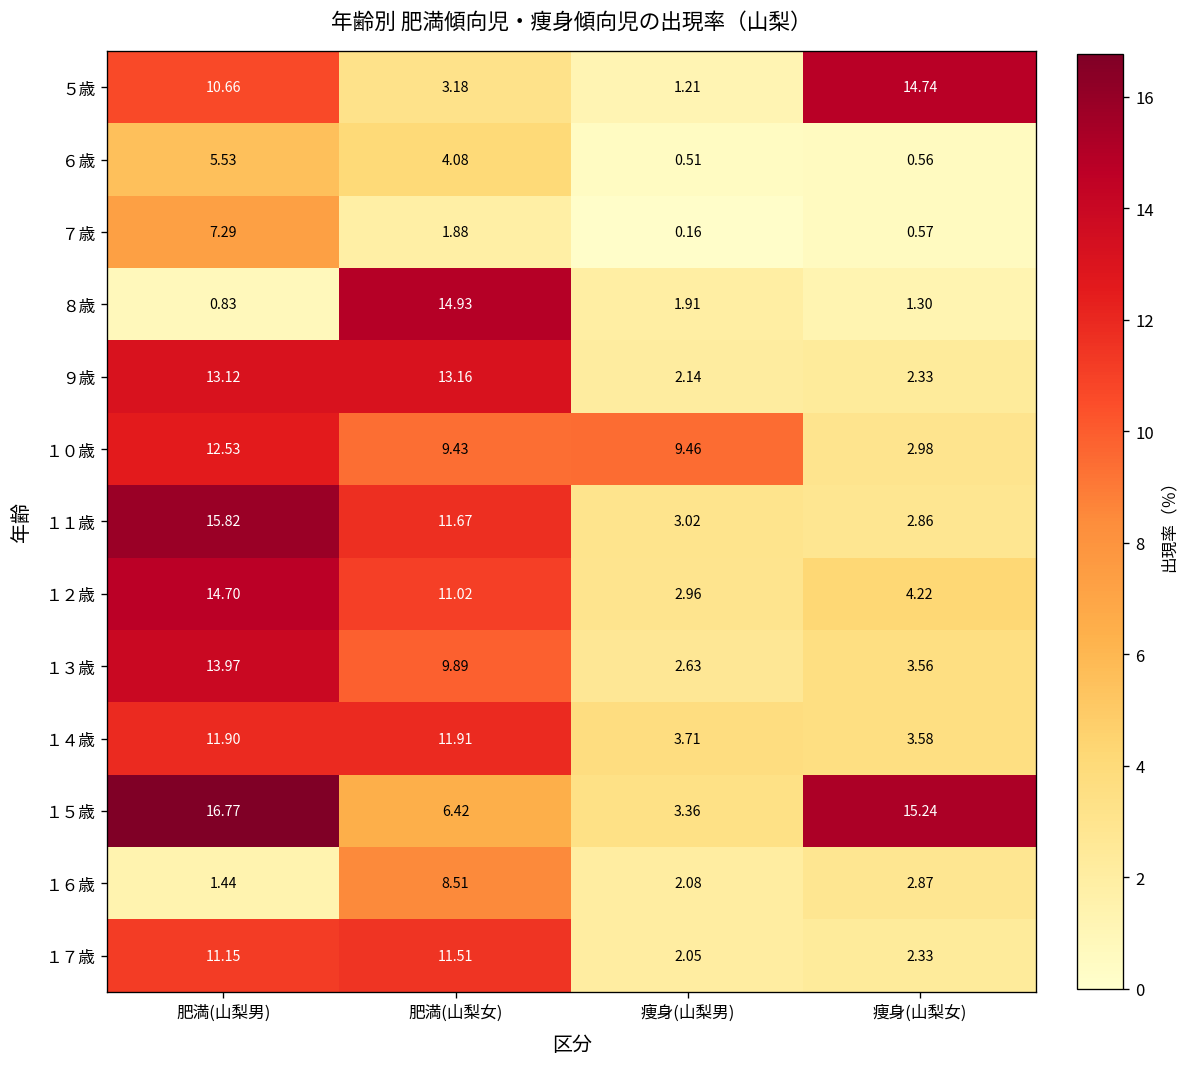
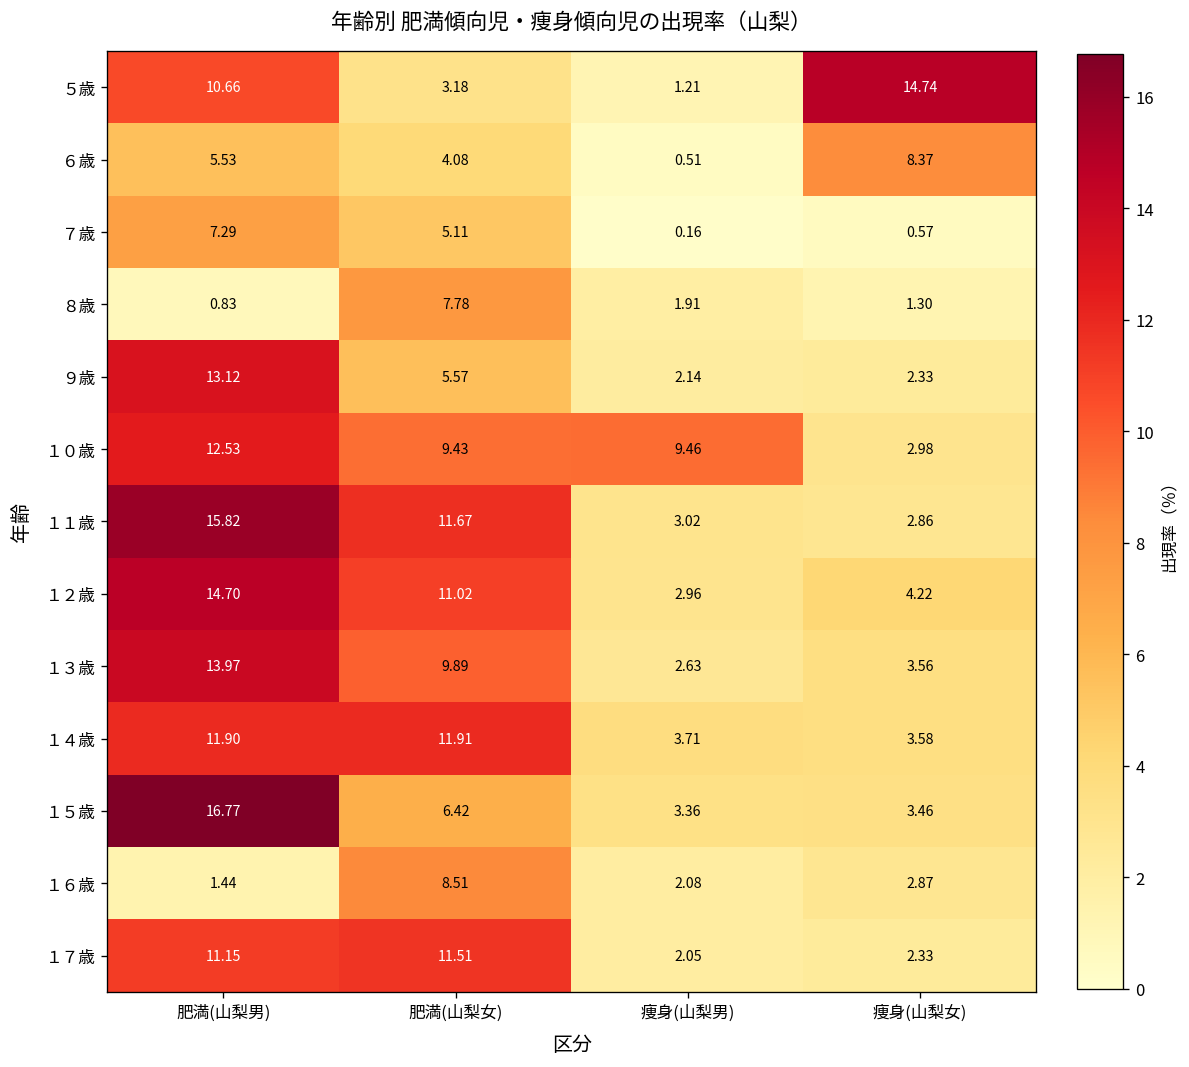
  {
    "５歳": {
      "肥満(山梨男)": 10.66,
      "肥満(山梨女)": 3.18,
      "痩身(山梨男)": 1.21,
      "痩身(山梨女)": 14.74
    },
    "６歳": {
      "肥満(山梨男)": 5.53,
      "肥満(山梨女)": 4.08,
      "痩身(山梨男)": 0.51,
-     "痩身(山梨女)": 0.56
+     "痩身(山梨女)": 8.37
    },
    "７歳": {
      "肥満(山梨男)": 7.29,
-     "肥満(山梨女)": 1.88,
+     "肥満(山梨女)": 5.11,
      "痩身(山梨男)": 0.16,
      "痩身(山梨女)": 0.57
    },
    "８歳": {
      "肥満(山梨男)": 0.83,
-     "肥満(山梨女)": 14.93,
+     "肥満(山梨女)": 7.78,
      "痩身(山梨男)": 1.91,
      "痩身(山梨女)": 1.30
    },
    "９歳": {
      "肥満(山梨男)": 13.12,
-     "肥満(山梨女)": 13.16,
+     "肥満(山梨女)": 5.57,
      "痩身(山梨男)": 2.14,
      "痩身(山梨女)": 2.33
    },
    "１０歳": {
      "肥満(山梨男)": 12.53,
      "肥満(山梨女)": 9.43,
      "痩身(山梨男)": 9.46,
      "痩身(山梨女)": 2.98
    },
    "１１歳": {
      "肥満(山梨男)": 15.82,
      "肥満(山梨女)": 11.67,
      "痩身(山梨男)": 3.02,
      "痩身(山梨女)": 2.86
    },
    "１２歳": {
      "肥満(山梨男)": 14.70,
      "肥満(山梨女)": 11.02,
      "痩身(山梨男)": 2.96,
      "痩身(山梨女)": 4.22
    },
    "１３歳": {
      "肥満(山梨男)": 13.97,
      "肥満(山梨女)": 9.89,
      "痩身(山梨男)": 2.63,
      "痩身(山梨女)": 3.56
    },
    "１４歳": {
      "肥満(山梨男)": 11.90,
      "肥満(山梨女)": 11.91,
      "痩身(山梨男)": 3.71,
      "痩身(山梨女)": 3.58
    },
    "１５歳": {
      "肥満(山梨男)": 16.77,
      "肥満(山梨女)": 6.42,
      "痩身(山梨男)": 3.36,
-     "痩身(山梨女)": 15.24
+     "痩身(山梨女)": 3.46
    },
    "１６歳": {
      "肥満(山梨男)": 1.44,
      "肥満(山梨女)": 8.51,
      "痩身(山梨男)": 2.08,
      "痩身(山梨女)": 2.87
    },
    "１７歳": {
      "肥満(山梨男)": 11.15,
      "肥満(山梨女)": 11.51,
      "痩身(山梨男)": 2.05,
      "痩身(山梨女)": 2.33
    }
  }
